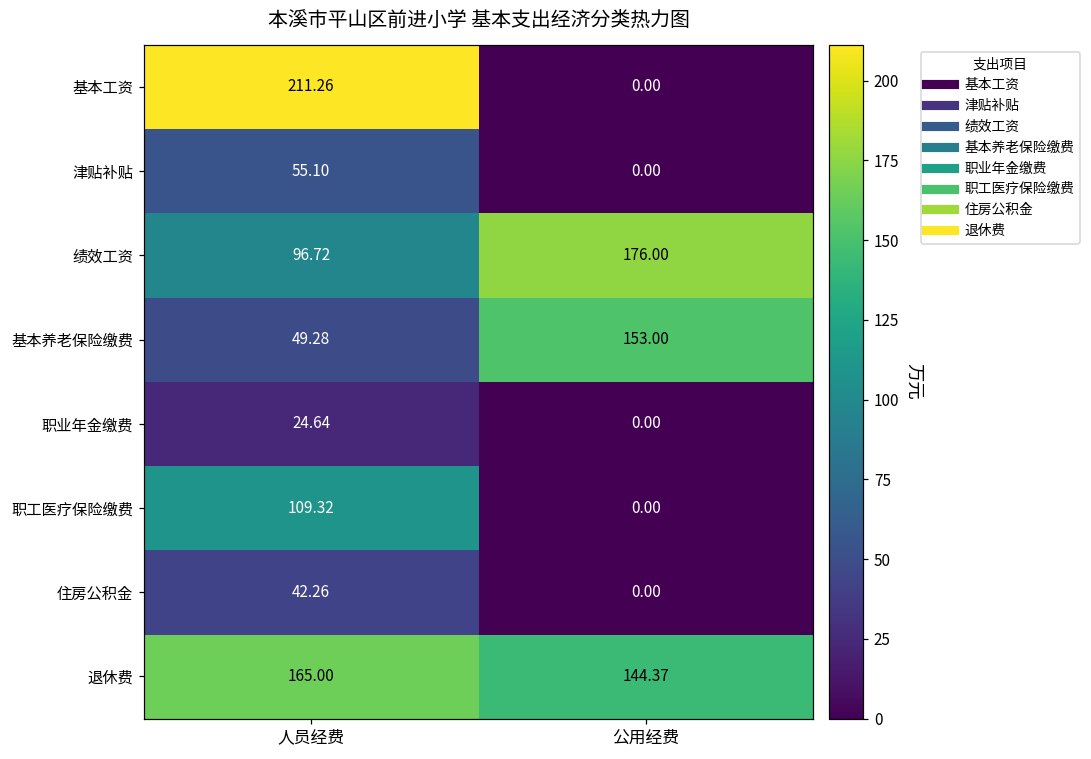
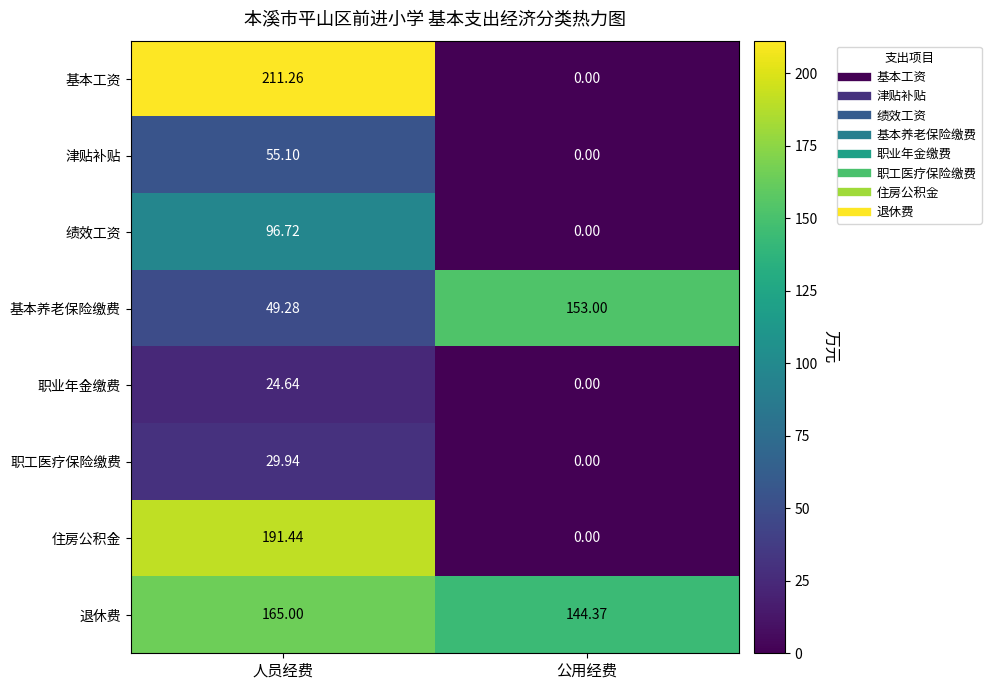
  {
    "基本工资": {
      "人员经费": 211.26,
      "公用经费": 0.00
    },
    "津贴补贴": {
      "人员经费": 55.10,
      "公用经费": 0.00
    },
    "绩效工资": {
      "人员经费": 96.72,
-     "公用经费": 176.00
+     "公用经费": 0.00
    },
    "基本养老保险缴费": {
      "人员经费": 49.28,
      "公用经费": 153.00
    },
    "职业年金缴费": {
      "人员经费": 24.64,
      "公用经费": 0.00
    },
    "职工医疗保险缴费": {
-     "人员经费": 109.32,
+     "人员经费": 29.94,
      "公用经费": 0.00
    },
    "住房公积金": {
-     "人员经费": 42.26,
+     "人员经费": 191.44,
      "公用经费": 0.00
    },
    "退休费": {
      "人员经费": 165.00,
      "公用经费": 144.37
    }
  }
